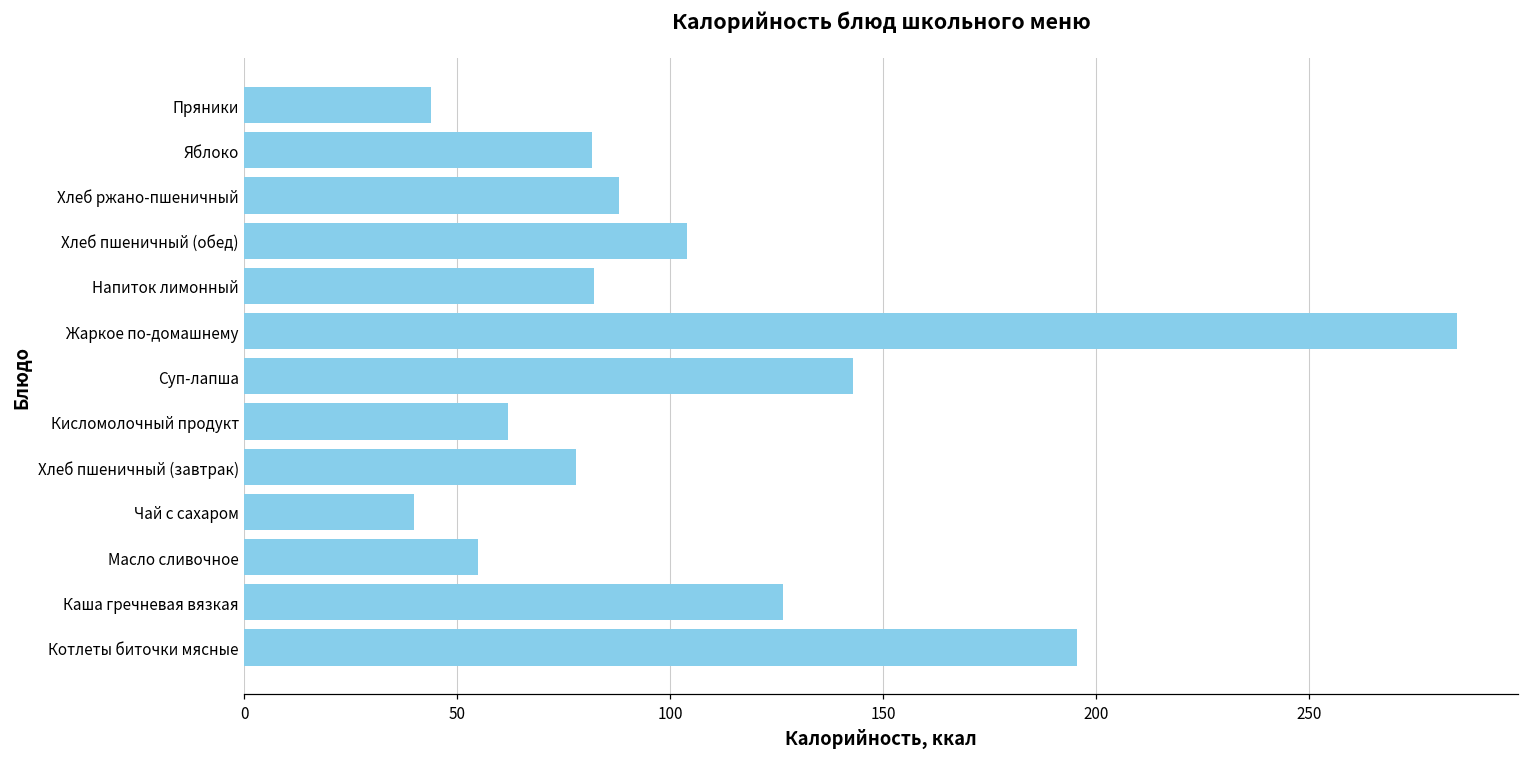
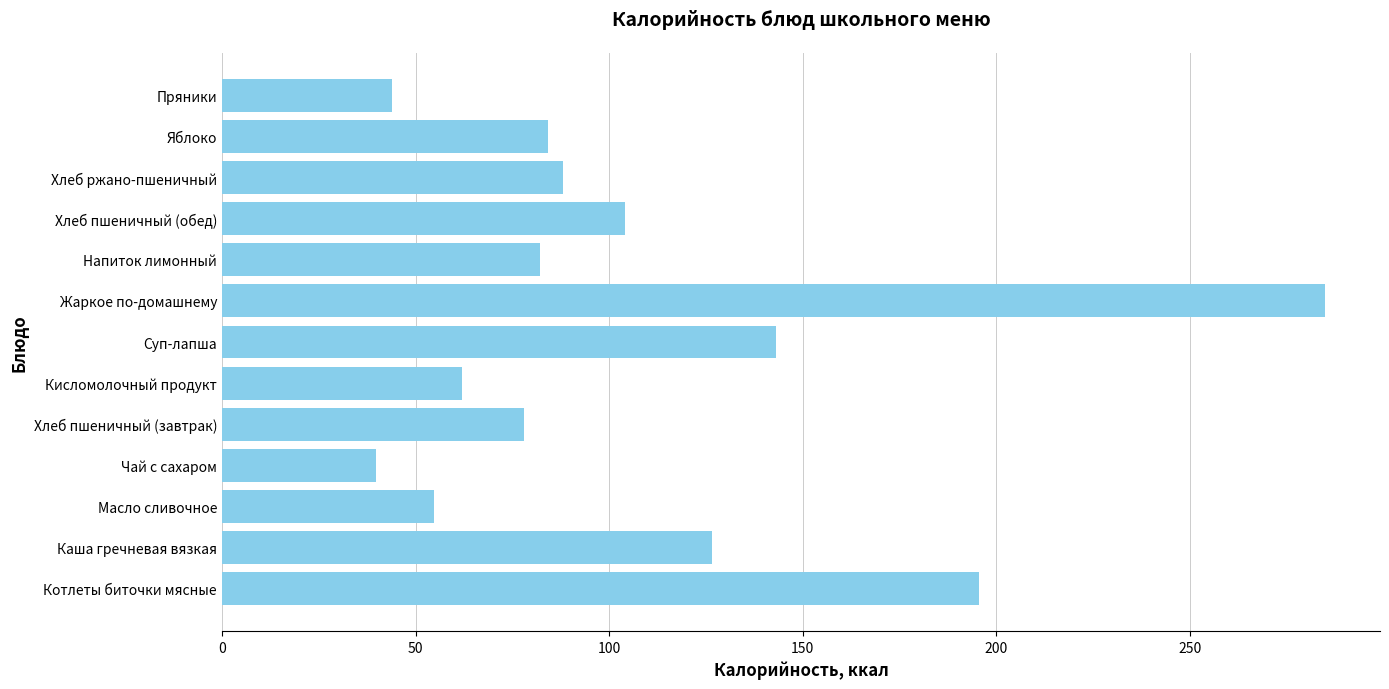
  {
    "Пряники": 44,
-   "Яблоко": 82,
+   "Яблоко": 84,
    "Хлеб ржано-пшеничный": 88,
    "Хлеб пшеничный (обед)": 104,
    "Напиток лимонный": 82,
    "Жаркое по-домашнему": 285,
    "Суп-лапша": 143,
    "Кисломолочный продукт": 62,
    "Хлеб пшеничный (завтрак)": 78,
    "Чай с сахаром": 40,
    "Масло сливочное": 55,
    "Каша гречневая вязкая": 127,
    "Котлеты биточки мясные": 196
  }
